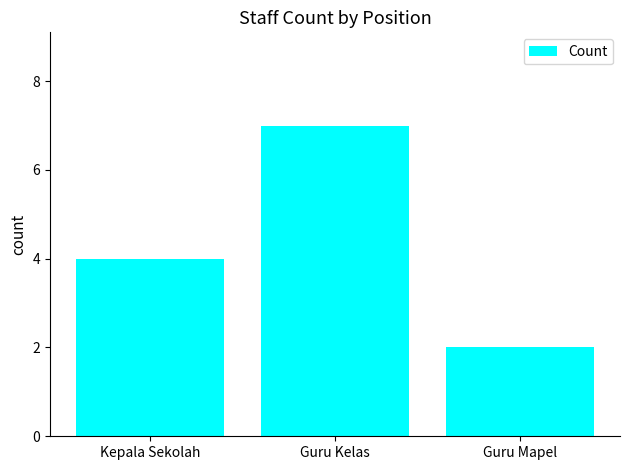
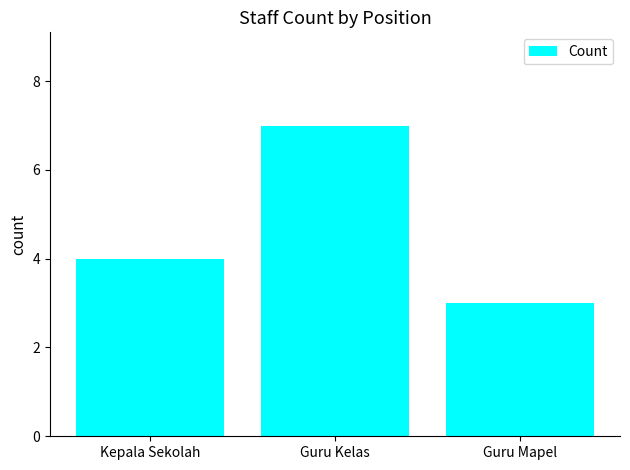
  {
    "Kepala Sekolah": 4,
    "Guru Kelas": 7,
-   "Guru Mapel": 2
+   "Guru Mapel": 3
  }
